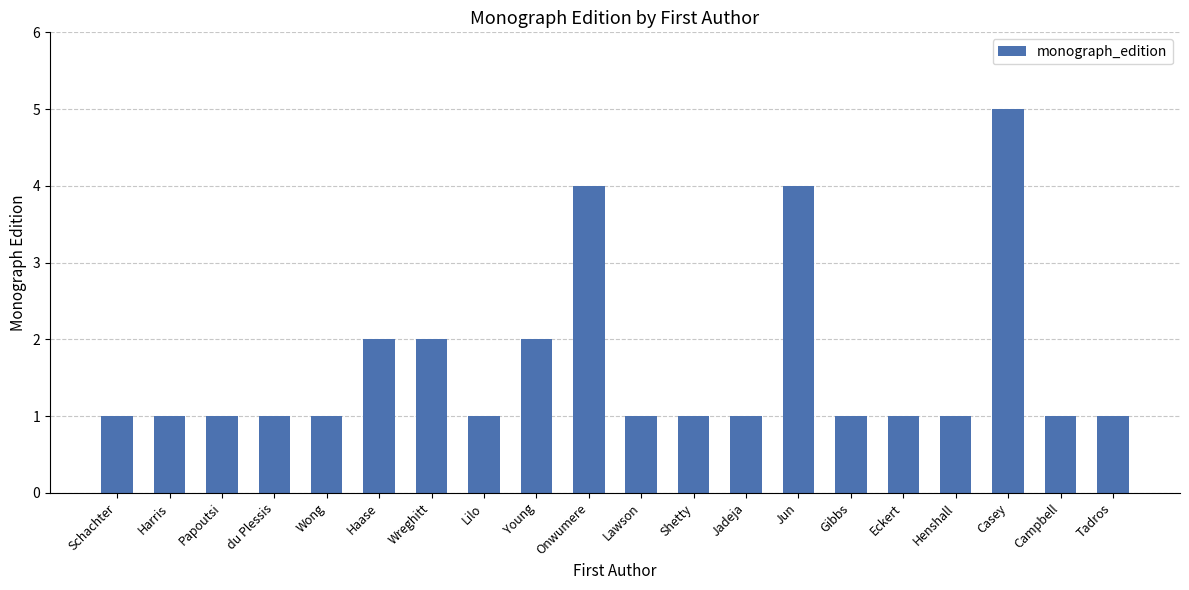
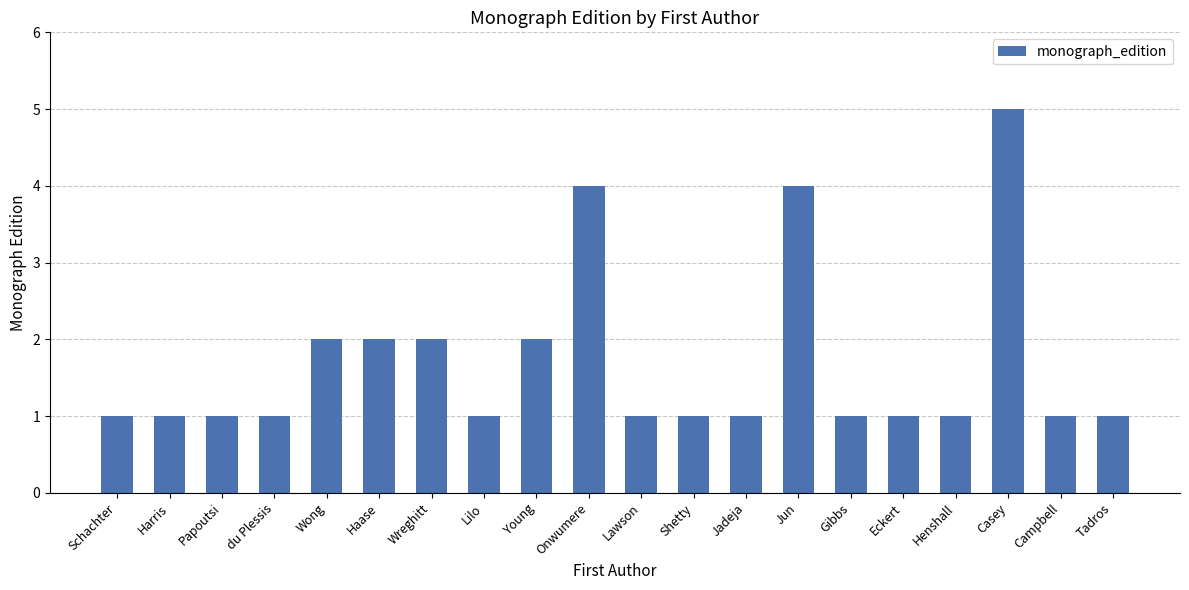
  {
    "Schachter": 1,
    "Harris": 1,
    "Papoutsi": 1,
    "du Plessis": 1,
-   "Wong": 1,
+   "Wong": 2,
    "Haase": 2,
    "Wreghitt": 2,
    "Lilo": 1,
    "Young": 2,
    "Onwumere": 4,
    "Lawson": 1,
    "Shetty": 1,
    "Jadeja": 1,
    "Jun": 4,
    "Gibbs": 1,
    "Eckert": 1,
    "Henshall": 1,
    "Casey": 5,
    "Campbell": 1,
    "Tadros": 1
  }
